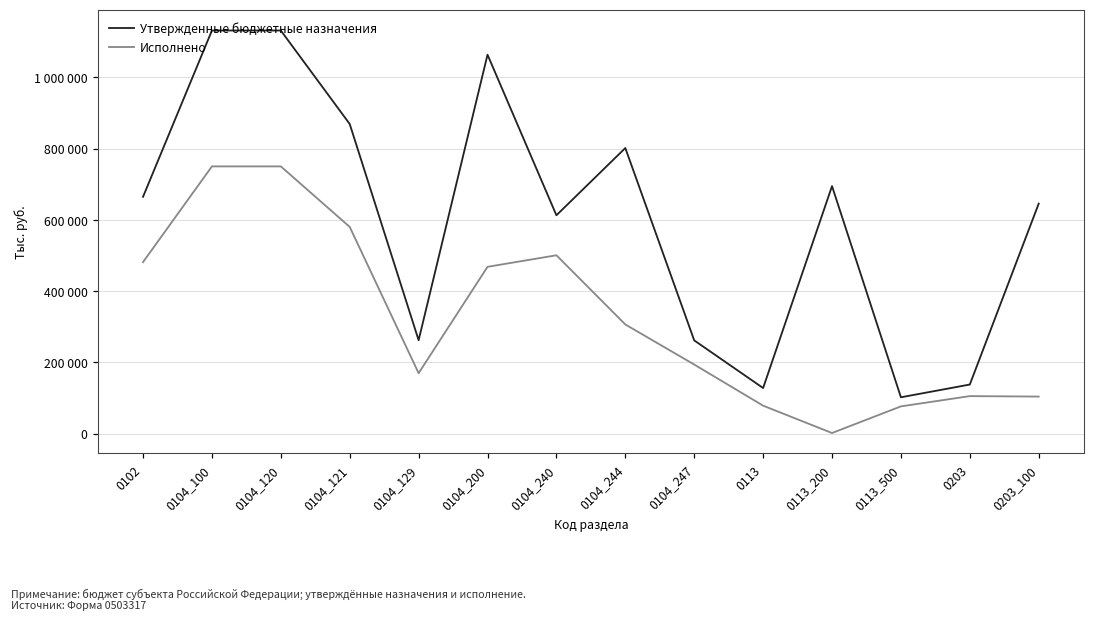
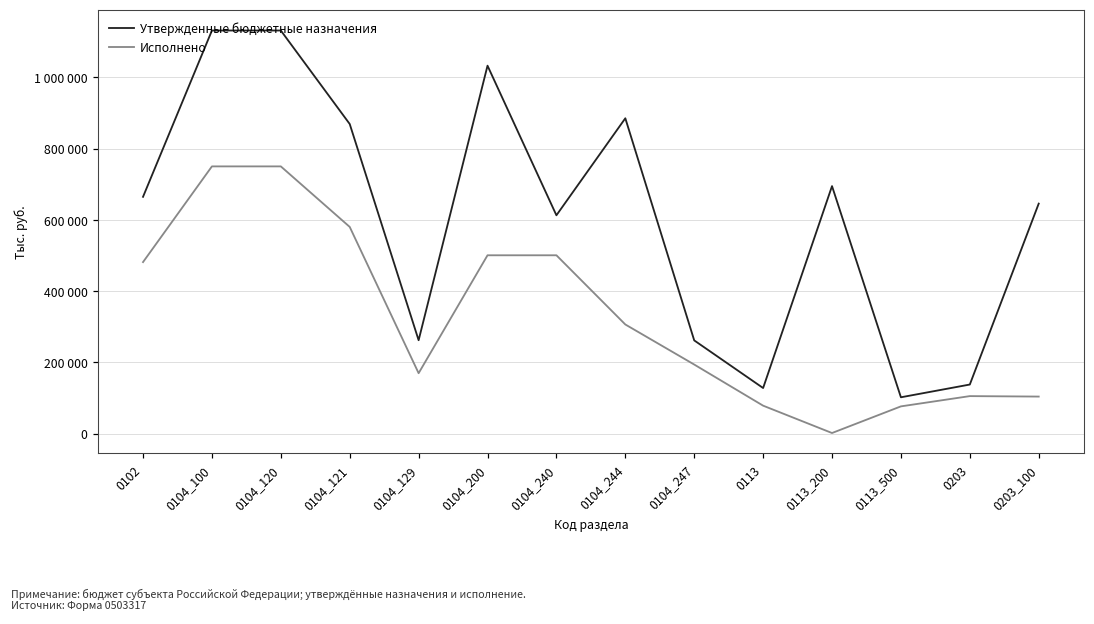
  {
    "Утвержденные бюджетные назначения": {
      "0102": 670000,
      "0104_100": 1130000,
      "0104_120": 1130000,
      "0104_121": 870000,
      "0104_129": 260000,
-     "0104_200": 1060000,
+     "0104_200": 1030000,
      "0104_240": 610000,
-     "0104_244": 800000,
+     "0104_244": 890000,
      "0104_247": 260000,
      "0113": 130000,
      "0113_200": 700000,
      "0113_500": 100000,
      "0203": 140000,
      "0203_100": 650000
    },
    "Исполнено": {
      "0102": 480000,
      "0104_100": 750000,
      "0104_120": 750000,
      "0104_121": 580000,
      "0104_129": 170000,
-     "0104_200": 470000,
+     "0104_200": 500000,
      "0104_240": 500000,
      "0104_244": 310000,
      "0104_247": 190000,
      "0113": 80000,
      "0113_200": 0,
      "0113_500": 80000,
      "0203": 110000,
      "0203_100": 100000
    }
  }
